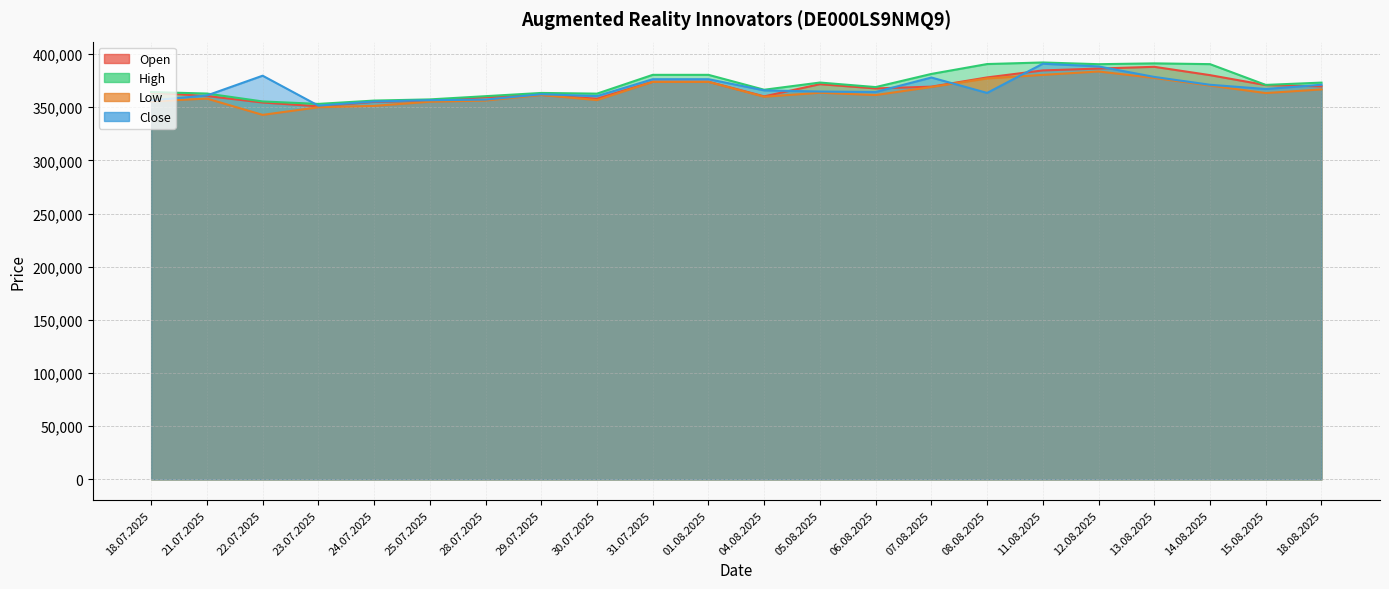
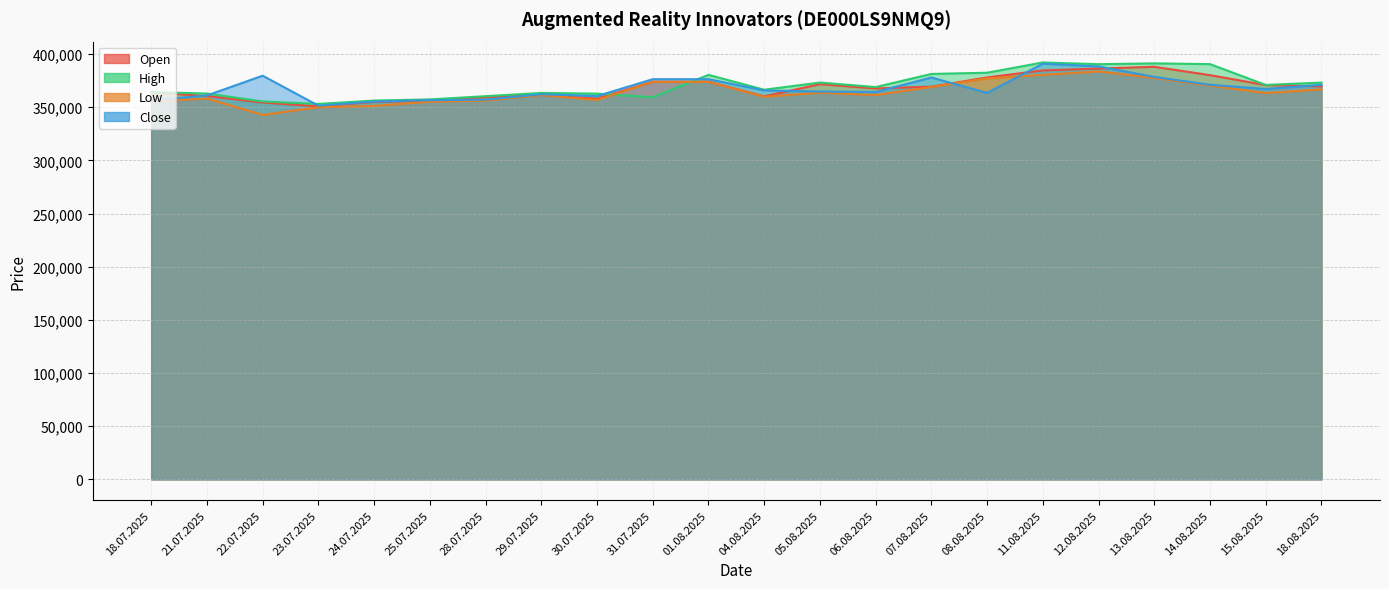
  {
    "High": {
-     "31.07.2025": "380,000",
+     "31.07.2025": "359,000",
      "01.08.2025": "380,000",
      "07.08.2025": "381,000",
-     "08.08.2025": "391,000",
+     "08.08.2025": "382,000",
      "13.08.2025": "391,000",
      "14.08.2025": "391,000"
    },
    "Close": {
      "22.07.2025": "380,000",
      "06.08.2025": "364,000",
      "07.08.2025": "378,000",
      "08.08.2025": "363,000",
      "15.08.2025": "367,000"
    }
  }
